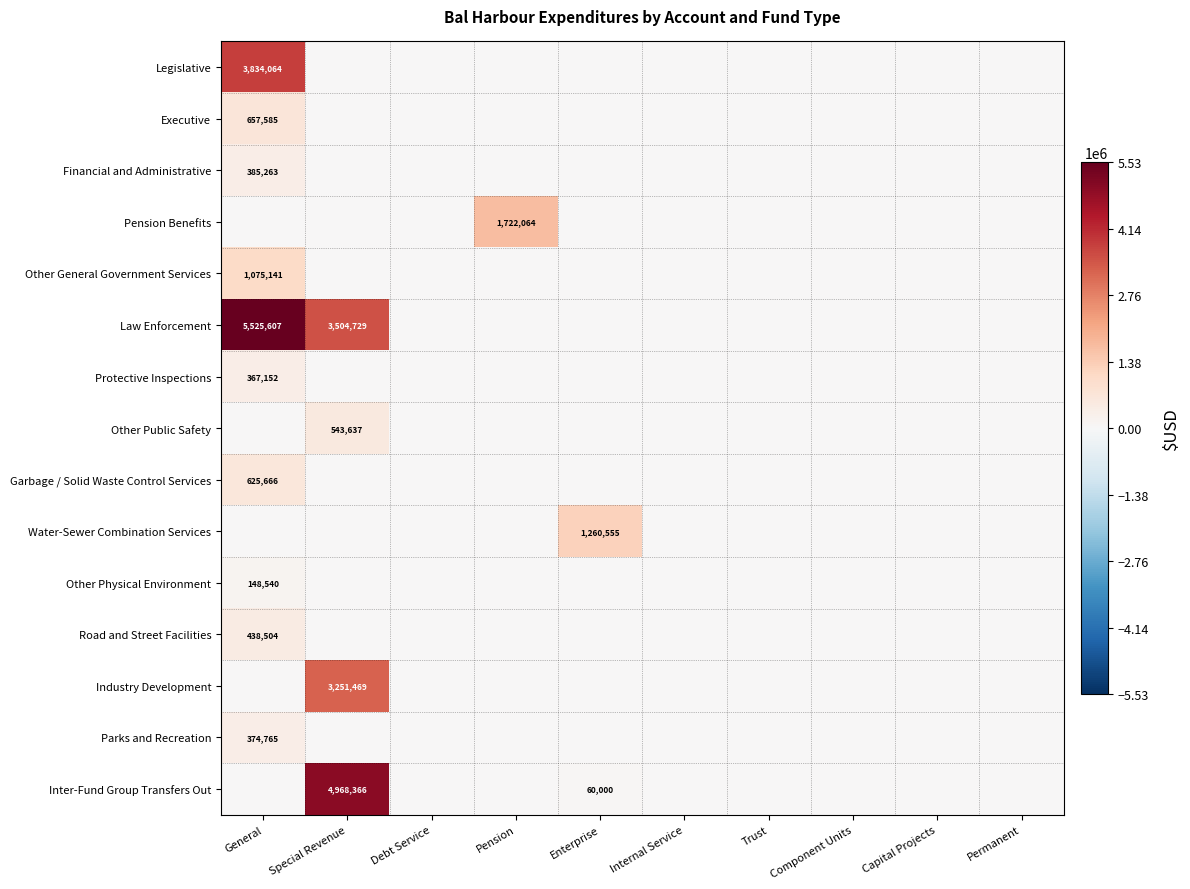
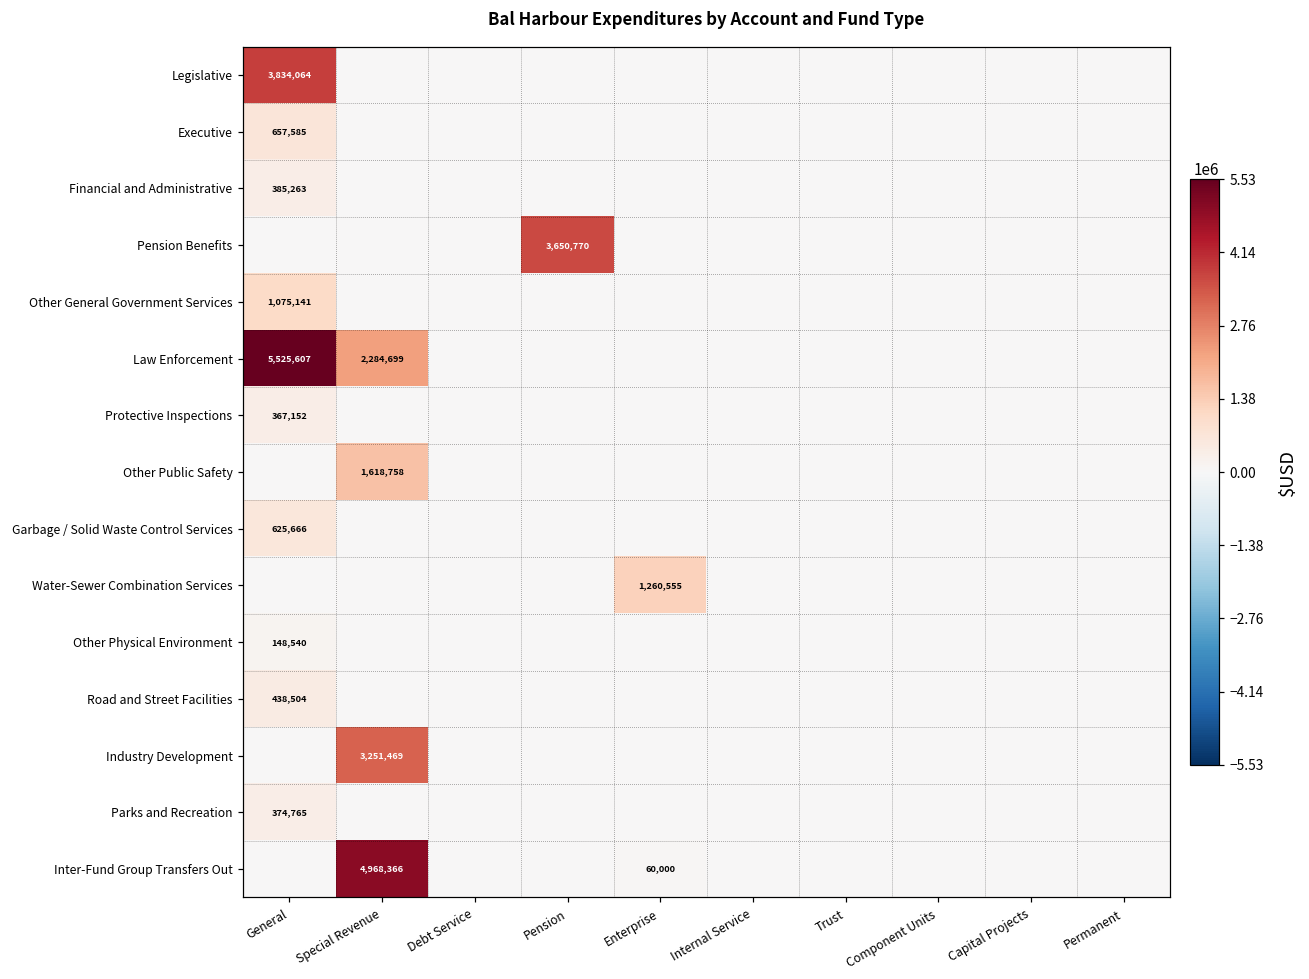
  {
    "Legislative": {
      "General": "3,834,064"
    },
    "Executive": {
      "General": "657,585"
    },
    "Financial and Administrative": {
      "General": "385,263"
    },
    "Pension Benefits": {
-     "Pension": "1,722,064"
+     "Pension": "3,650,770"
    },
    "Other General Government Services": {
      "General": "1,075,141"
    },
    "Law Enforcement": {
      "General": "5,525,607",
-     "Special Revenue": "3,504,729"
+     "Special Revenue": "2,284,699"
    },
    "Protective Inspections": {
      "General": "367,152"
    },
    "Other Public Safety": {
-     "Special Revenue": "543,637"
+     "Special Revenue": "1,618,758"
    },
    "Garbage / Solid Waste Control Services": {
      "General": "625,666"
    },
    "Water-Sewer Combination Services": {
      "Enterprise": "1,260,555"
    },
    "Other Physical Environment": {
      "General": "148,540"
    },
    "Road and Street Facilities": {
      "General": "438,504"
    },
    "Industry Development": {
      "Special Revenue": "3,251,469"
    },
    "Parks and Recreation": {
      "General": "374,765"
    },
    "Inter-Fund Group Transfers Out": {
      "Special Revenue": "4,968,366",
      "Enterprise": "60,000"
    }
  }
